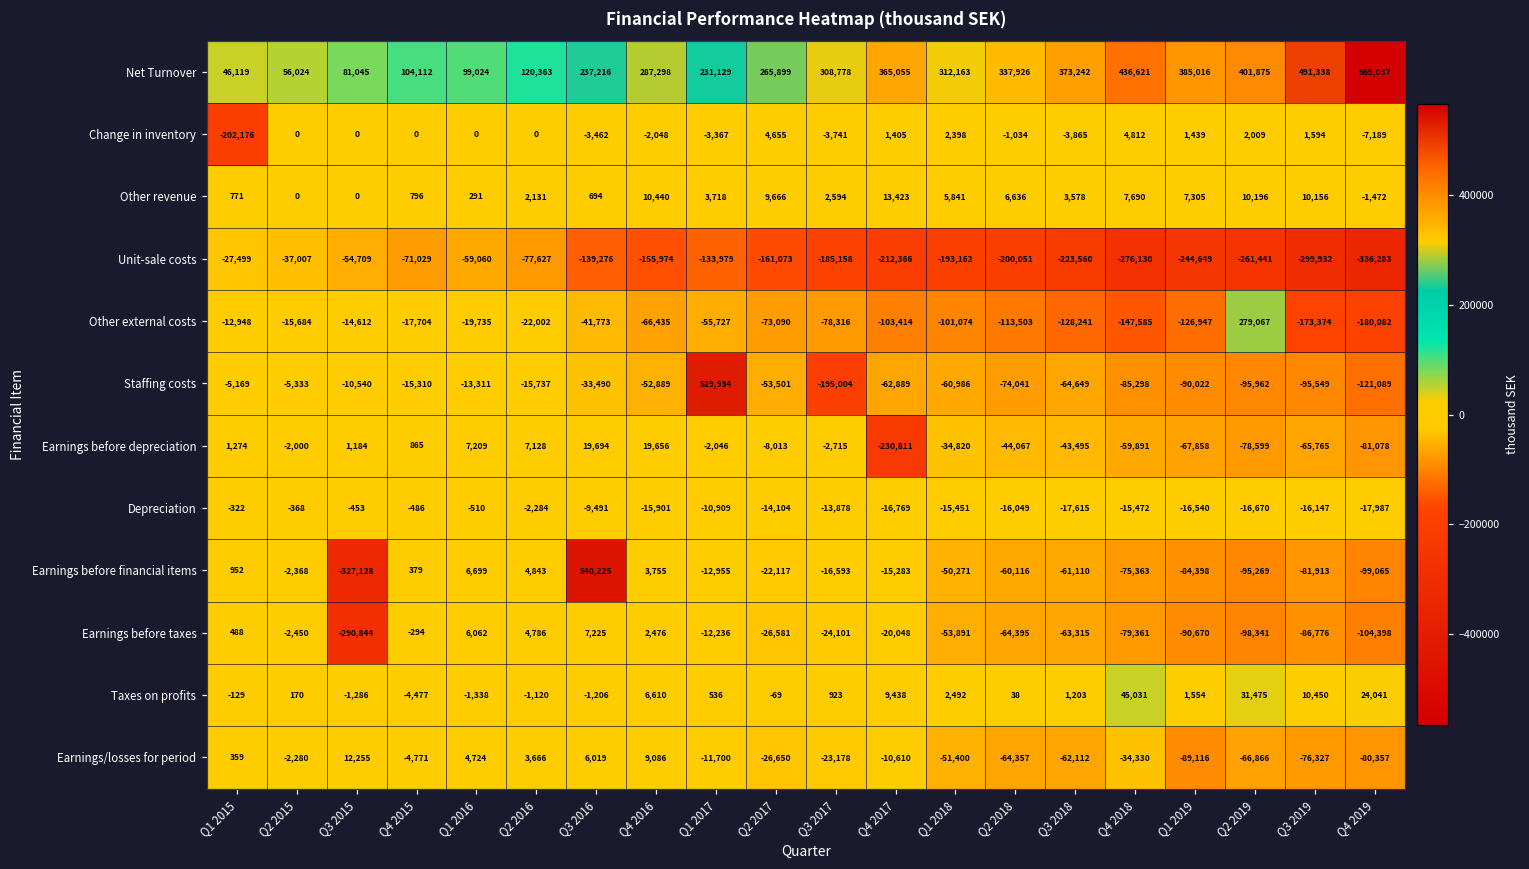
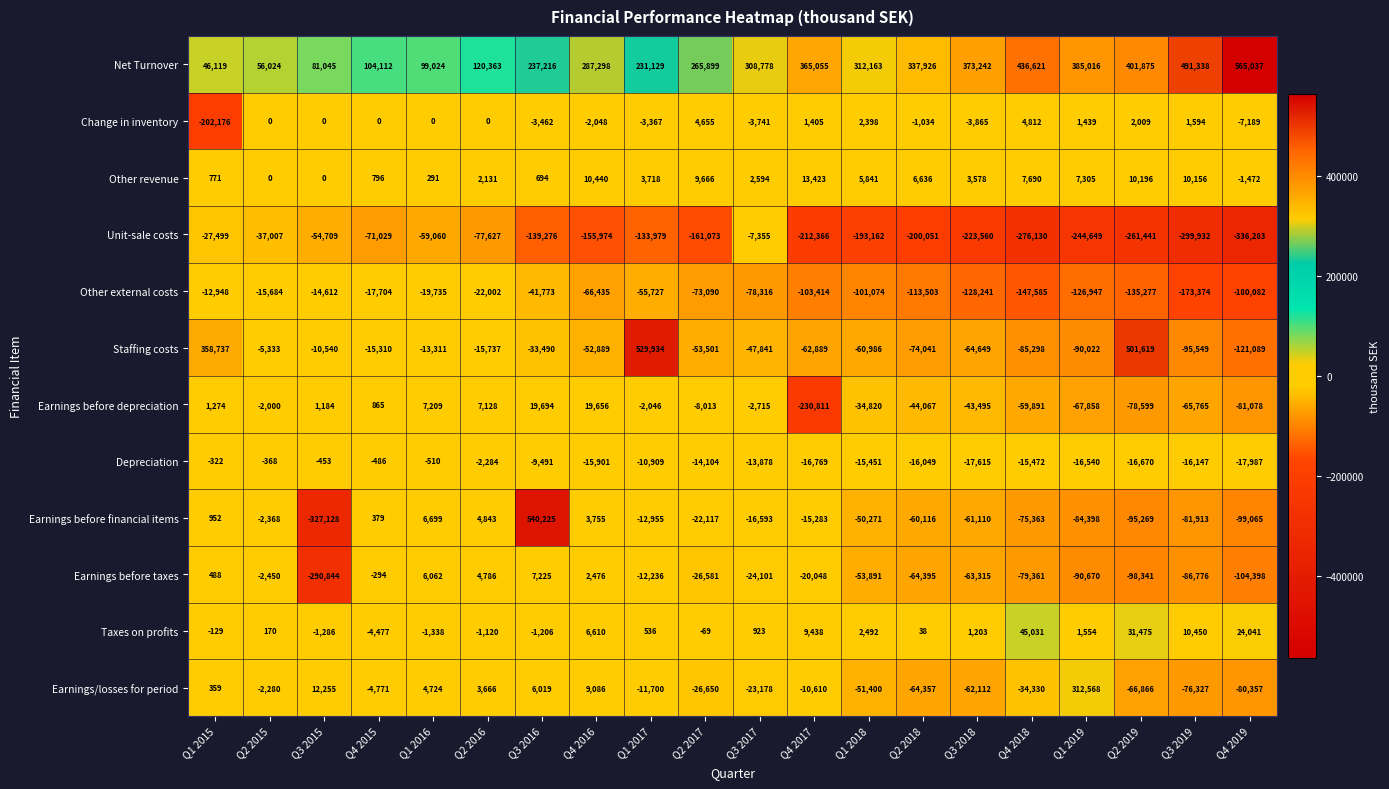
  {
    "Unit-sale costs": {
      "Q1 2015": "-27,499",
      "Q2 2015": "-37,007",
      "Q3 2015": "-54,709",
      "Q4 2015": "-71,029",
      "Q1 2016": "-59,060",
      "Q2 2016": "-77,627",
      "Q3 2016": "-139,276",
      "Q4 2016": "-155,974",
      "Q1 2017": "-133,979",
      "Q2 2017": "-161,073",
-     "Q3 2017": "-185,158",
+     "Q3 2017": "-7,355",
      "Q4 2017": "-212,366",
      "Q1 2018": "-193,162",
      "Q2 2018": "-200,051",
      "Q3 2018": "-223,560",
      "Q4 2018": "-276,130",
      "Q1 2019": "-244,649",
      "Q2 2019": "-261,441",
      "Q3 2019": "-299,932",
      "Q4 2019": "-336,283"
    },
    "Other external costs": {
      "Q1 2015": "-12,948",
      "Q2 2015": "-15,684",
      "Q3 2015": "-14,612",
      "Q4 2015": "-17,704",
      "Q1 2016": "-19,735",
      "Q2 2016": "-22,002",
      "Q3 2016": "-41,773",
      "Q4 2016": "-66,435",
      "Q1 2017": "-55,727",
      "Q2 2017": "-73,090",
      "Q3 2017": "-78,316",
      "Q4 2017": "-103,414",
      "Q1 2018": "-101,074",
      "Q2 2018": "-113,503",
      "Q3 2018": "-128,241",
      "Q4 2018": "-147,585",
      "Q1 2019": "-126,947",
-     "Q2 2019": "279,067",
+     "Q2 2019": "-135,277",
      "Q3 2019": "-173,374",
      "Q4 2019": "-180,082"
    },
    "Staffing costs": {
-     "Q1 2015": "-5,169",
+     "Q1 2015": "358,737",
      "Q2 2015": "-5,333",
      "Q3 2015": "-10,540",
      "Q4 2015": "-15,310",
      "Q1 2016": "-13,311",
      "Q2 2016": "-15,737",
      "Q3 2016": "-33,490",
      "Q4 2016": "-52,889",
      "Q1 2017": "529,934",
      "Q2 2017": "-53,501",
-     "Q3 2017": "-195,004",
+     "Q3 2017": "-47,841",
      "Q4 2017": "-62,889",
      "Q1 2018": "-60,986",
      "Q2 2018": "-74,041",
      "Q3 2018": "-64,649",
      "Q4 2018": "-85,298",
      "Q1 2019": "-90,022",
-     "Q2 2019": "-95,962",
+     "Q2 2019": "501,619",
      "Q3 2019": "-95,549",
      "Q4 2019": "-121,089"
    },
    "Earnings/losses for period": {
      "Q1 2015": "359",
      "Q2 2015": "-2,280",
      "Q3 2015": "12,255",
      "Q4 2015": "-4,771",
      "Q1 2016": "4,724",
      "Q2 2016": "3,666",
      "Q3 2016": "6,019",
      "Q4 2016": "9,086",
      "Q1 2017": "-11,700",
      "Q2 2017": "-26,650",
      "Q3 2017": "-23,178",
      "Q4 2017": "-10,610",
      "Q1 2018": "-51,400",
      "Q2 2018": "-64,357",
      "Q3 2018": "-62,112",
      "Q4 2018": "-34,330",
-     "Q1 2019": "-89,116",
+     "Q1 2019": "312,568",
      "Q2 2019": "-66,866",
      "Q3 2019": "-76,327",
      "Q4 2019": "-80,357"
    }
  }
